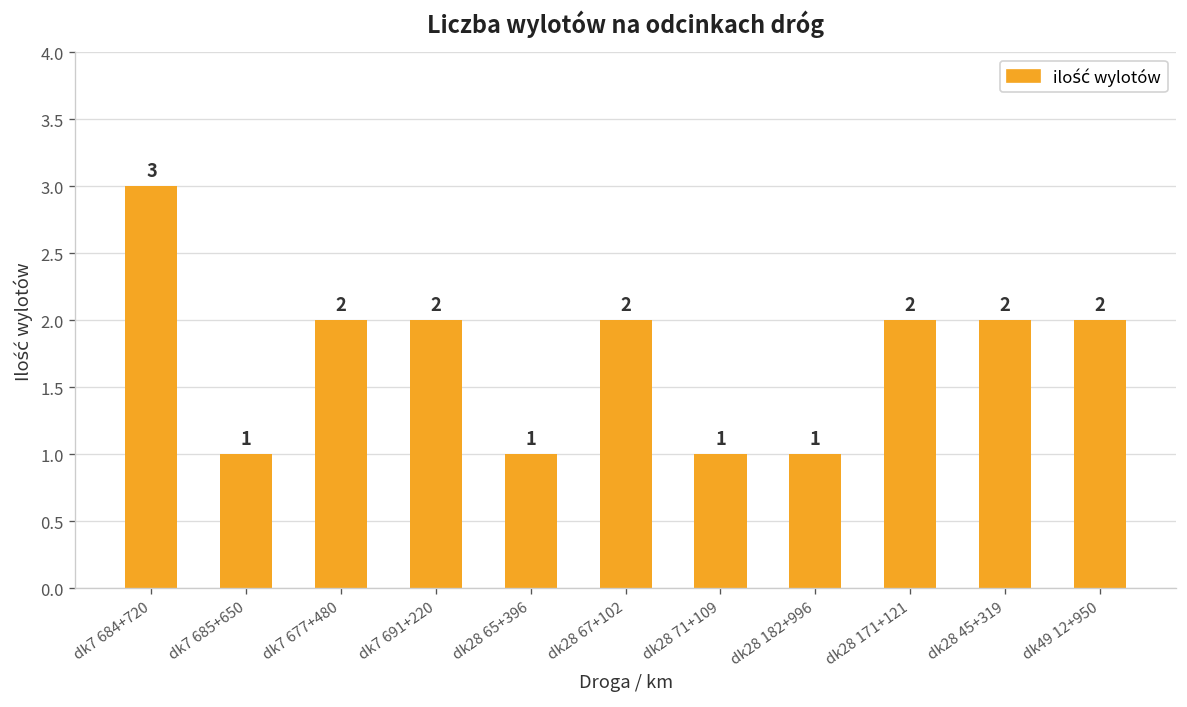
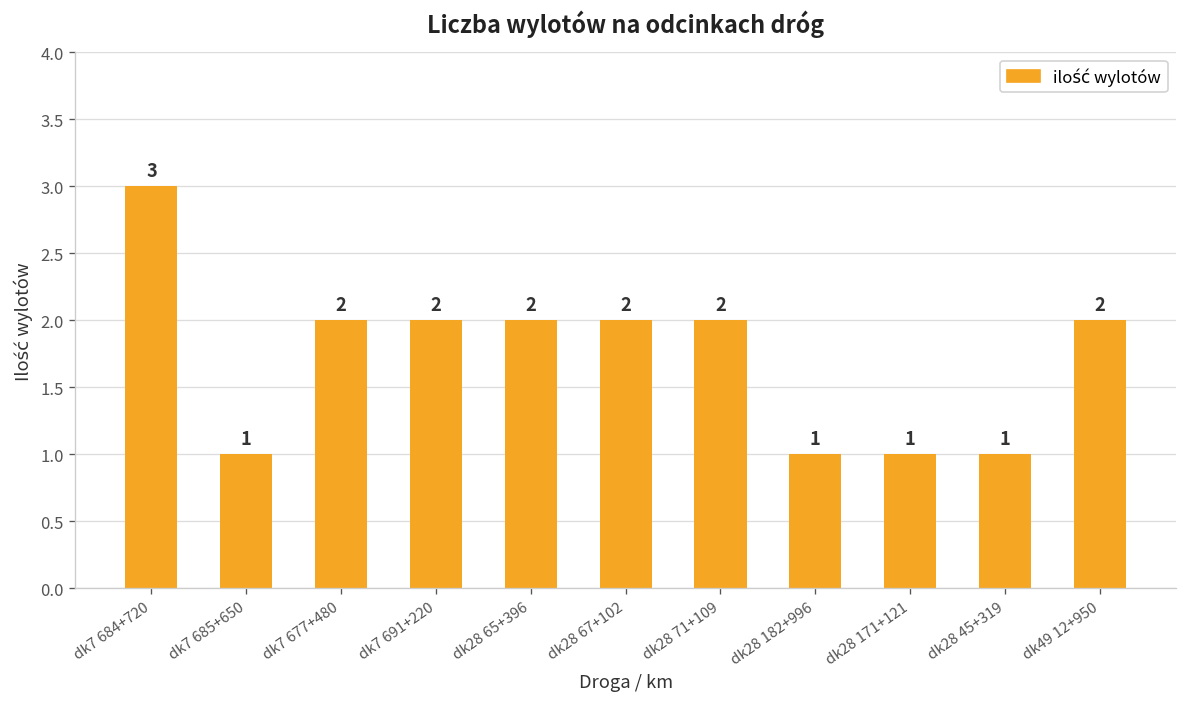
  {
    "dk7 684+720": 3,
    "dk7 685+650": 1,
    "dk7 677+480": 2,
    "dk7 691+220": 2,
-   "dk28 65+396": 1,
+   "dk28 65+396": 2,
    "dk28 67+102": 2,
-   "dk28 71+109": 1,
+   "dk28 71+109": 2,
    "dk28 182+996": 1,
-   "dk28 171+121": 2,
-   "dk28 45+319": 2,
+   "dk28 171+121": 1,
+   "dk28 45+319": 1,
    "dk49 12+950": 2
  }
